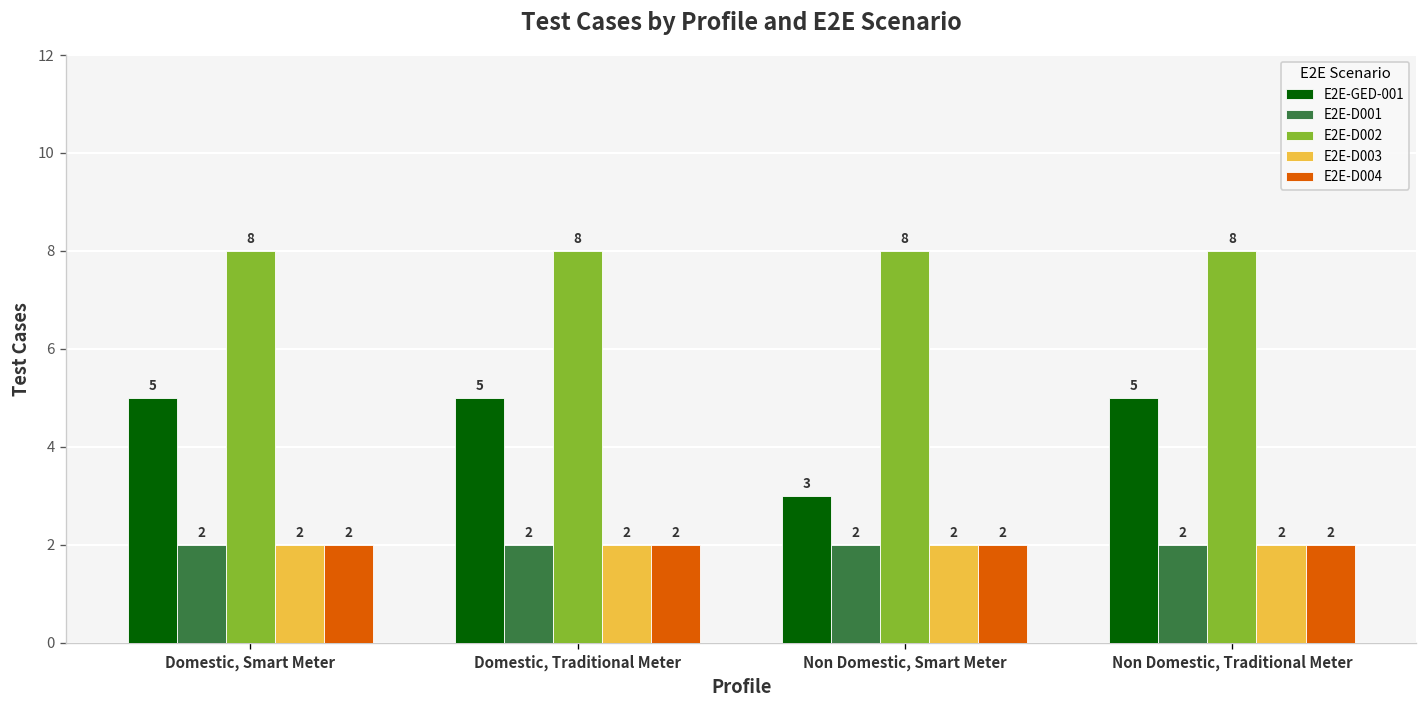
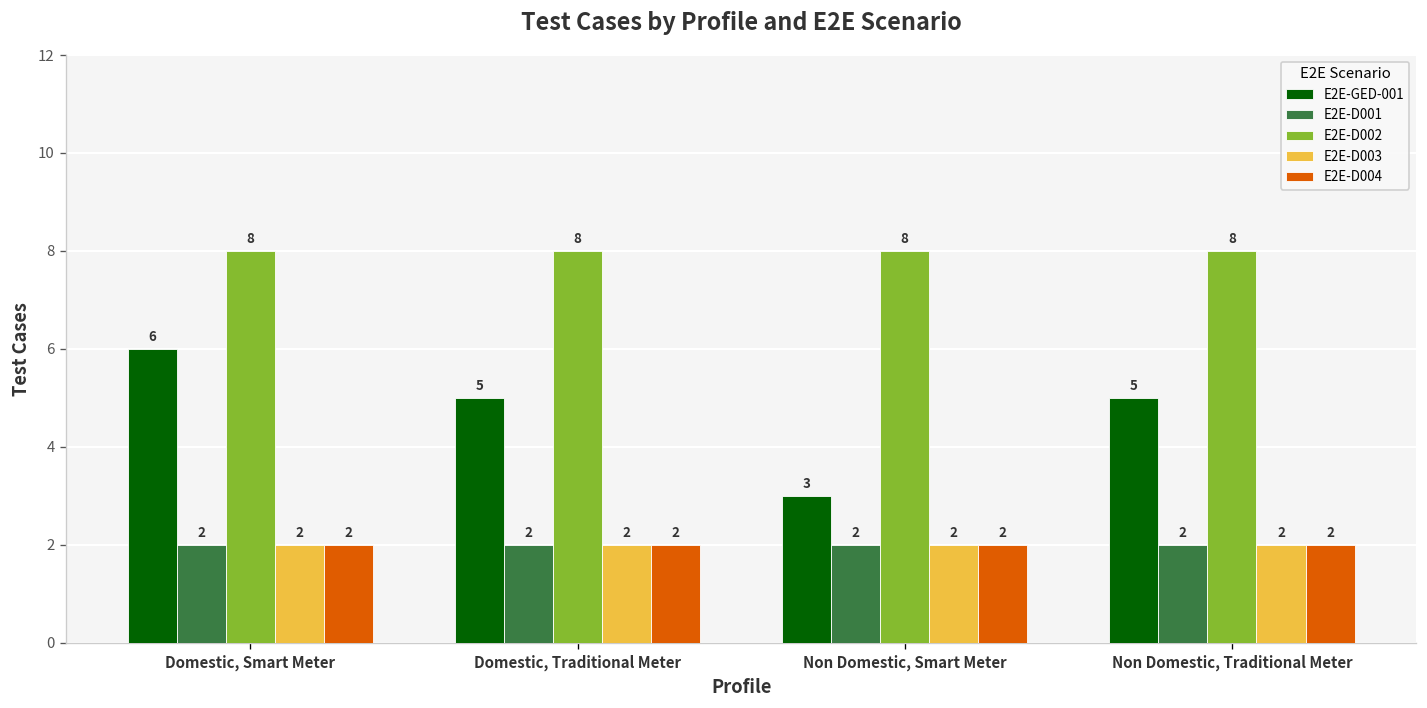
  {
    "E2E-GED-001": {
-     "Domestic, Smart Meter": 5,
+     "Domestic, Smart Meter": 6,
      "Domestic, Traditional Meter": 5,
      "Non Domestic, Smart Meter": 3,
      "Non Domestic, Traditional Meter": 5
    },
    "E2E-D001": {
      "Domestic, Smart Meter": 2,
      "Domestic, Traditional Meter": 2,
      "Non Domestic, Smart Meter": 2,
      "Non Domestic, Traditional Meter": 2
    },
    "E2E-D002": {
      "Domestic, Smart Meter": 8,
      "Domestic, Traditional Meter": 8,
      "Non Domestic, Smart Meter": 8,
      "Non Domestic, Traditional Meter": 8
    },
    "E2E-D003": {
      "Domestic, Smart Meter": 2,
      "Domestic, Traditional Meter": 2,
      "Non Domestic, Smart Meter": 2,
      "Non Domestic, Traditional Meter": 2
    },
    "E2E-D004": {
      "Domestic, Smart Meter": 2,
      "Domestic, Traditional Meter": 2,
      "Non Domestic, Smart Meter": 2,
      "Non Domestic, Traditional Meter": 2
    }
  }
